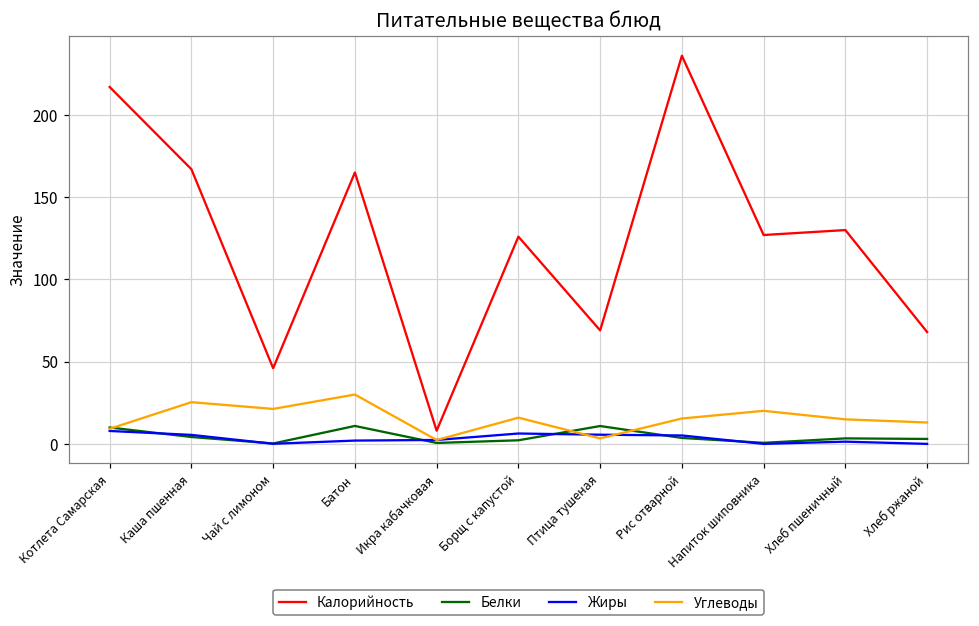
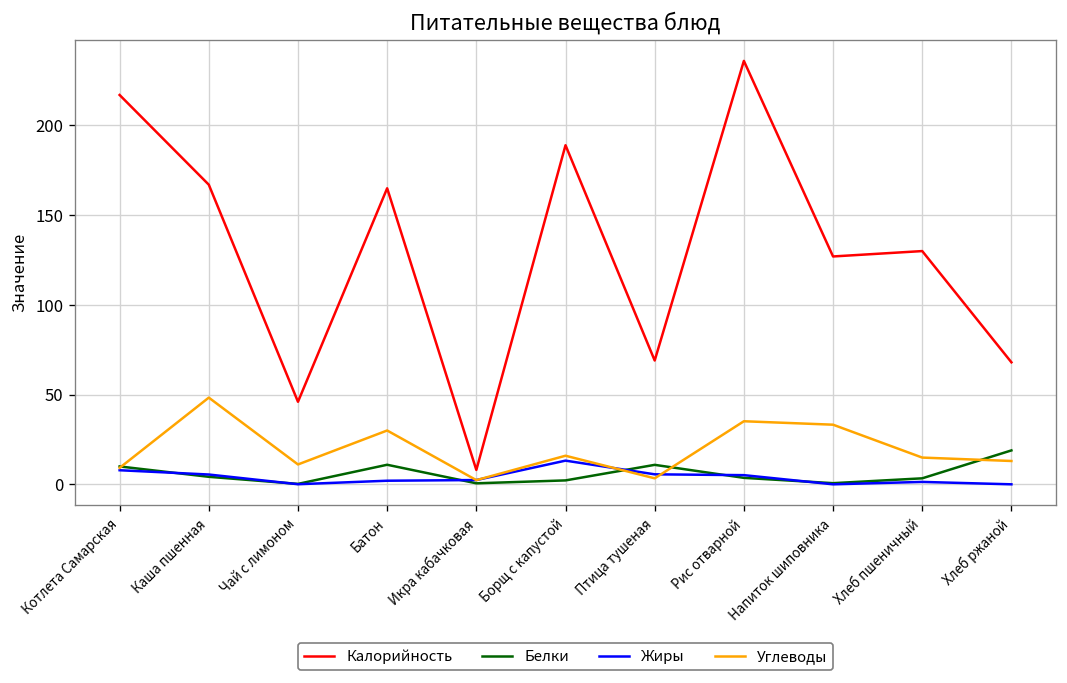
  {
    "Калорийность": {
      "Котлета Самарская": 217,
      "Каша пшенная": 167,
      "Чай с лимоном": 46,
      "Батон": 165,
      "Икра кабачковая": 8,
-     "Борщ с капустой": 126,
+     "Борщ с капустой": 189,
      "Птица тушеная": 69,
      "Рис отварной": 236,
      "Напиток шиповника": 127,
      "Хлеб пшеничный": 130,
      "Хлеб ржаной": 68
    },
    "Белки": {
      "Батон": 11,
      "Икра кабачковая": 1,
      "Борщ с капустой": 2,
      "Птица тушеная": 11,
      "Хлеб пшеничный": 3,
-     "Хлеб ржаной": 3
+     "Хлеб ржаной": 19
    },
    "Жиры": {
      "Батон": 2,
-     "Борщ с капустой": 6,
+     "Борщ с капустой": 13,
      "Птица тушеная": 6,
      "Хлеб пшеничный": 1,
      "Хлеб ржаной": 0
    },
    "Углеводы": {
-     "Каша пшенная": 25,
-     "Чай с лимоном": 21,
+     "Каша пшенная": 48,
+     "Чай с лимоном": 11,
      "Батон": 30,
      "Борщ с капустой": 16,
      "Птица тушеная": 3,
-     "Рис отварной": 15,
-     "Напиток шиповника": 20,
+     "Рис отварной": 35,
+     "Напиток шиповника": 33,
      "Хлеб пшеничный": 15,
      "Хлеб ржаной": 13
    }
  }
